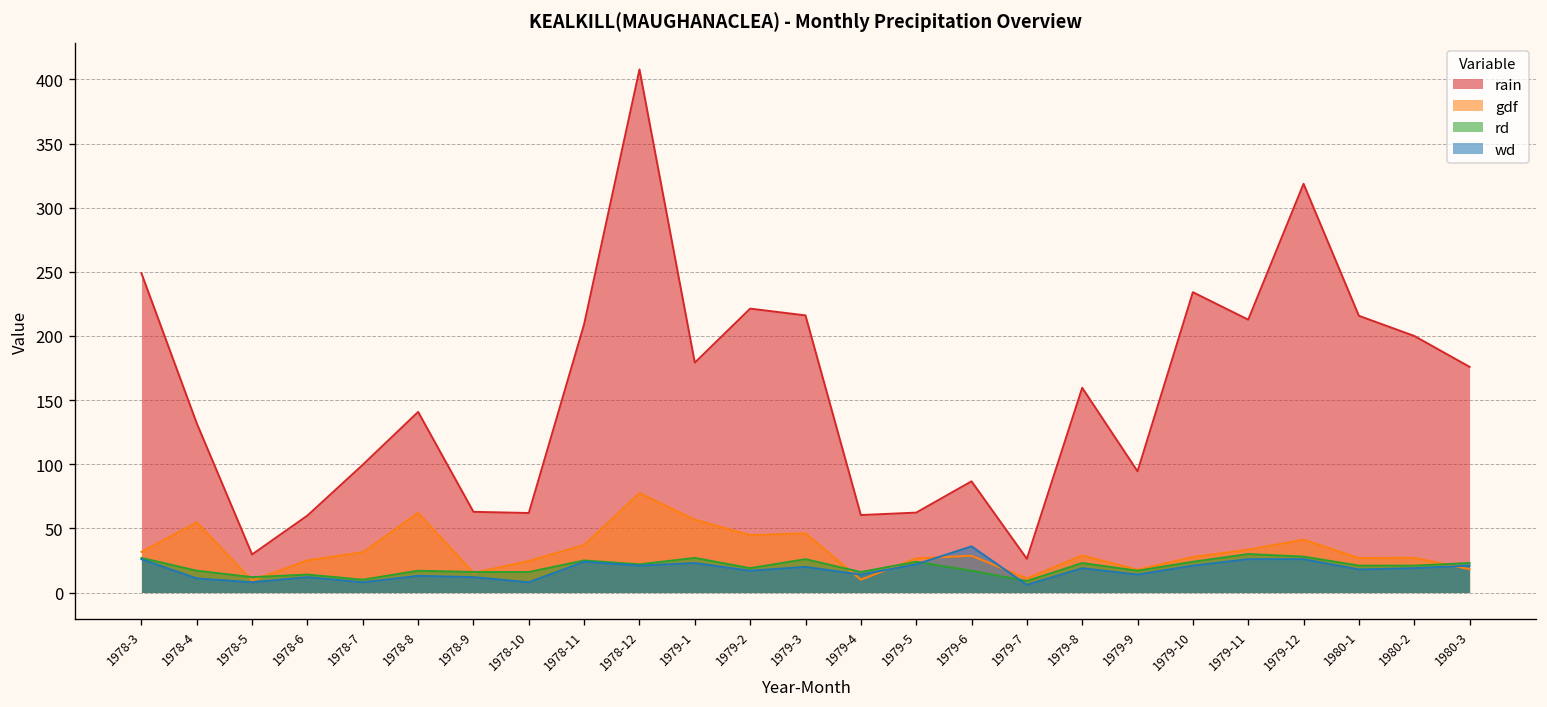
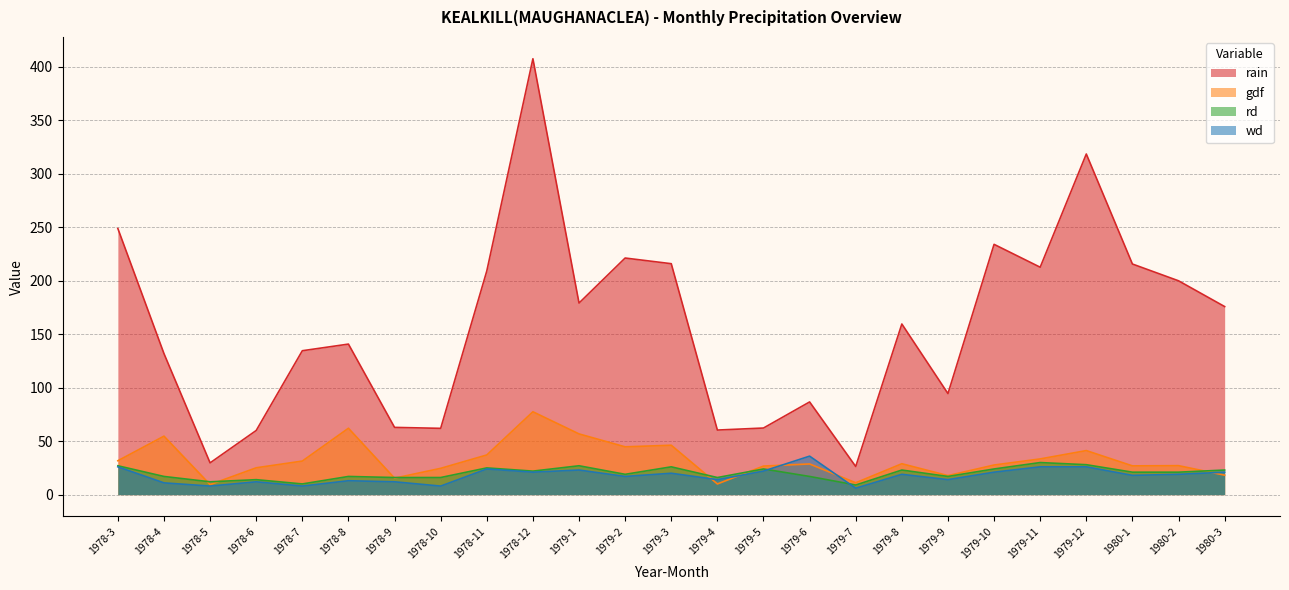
  {
    "rain": {
      "1978-3": 249,
      "1978-4": 132,
      "1978-5": 30,
      "1978-6": 60,
-     "1978-7": 100,
+     "1978-7": 135,
      "1978-8": 141,
      "1978-9": 63,
      "1978-10": 62,
      "1978-11": 209,
      "1978-12": 408,
      "1979-1": 179,
      "1979-2": 221,
      "1979-3": 216,
      "1979-4": 60,
      "1979-5": 62,
      "1979-6": 87,
      "1979-7": 26,
      "1979-8": 160,
      "1979-9": 95,
      "1979-10": 234,
      "1979-11": 213,
      "1979-12": 319,
      "1980-1": 216,
      "1980-2": 200,
      "1980-3": 176
    },
    "gdf": {
      "1978-3": 32,
      "1978-4": 55,
      "1978-6": 25,
      "1978-7": 31,
      "1978-8": 62,
      "1978-10": 25,
      "1978-11": 37,
      "1978-12": 78,
      "1979-1": 57,
      "1979-2": 45,
      "1979-3": 46,
      "1979-4": 10,
      "1979-5": 27,
      "1979-6": 29,
      "1979-8": 29,
      "1979-10": 28,
      "1979-11": 33,
      "1979-12": 41,
      "1980-1": 27,
      "1980-2": 27,
      "1980-3": 18
    },
    "rd": {
      "1978-4": 17,
      "1978-5": 12,
      "1978-8": 17,
      "1978-10": 16,
      "1979-1": 27,
      "1979-3": 26,
      "1979-6": 17,
      "1979-8": 23,
      "1979-10": 24,
      "1979-11": 30,
      "1980-1": 21
    },
    "wd": {
      "1978-4": 11,
      "1978-8": 13,
      "1978-9": 12,
      "1978-10": 8,
      "1979-1": 23,
      "1979-3": 20,
      "1979-6": 36,
      "1979-7": 6,
      "1979-8": 19,
      "1979-9": 14,
      "1979-10": 21,
      "1979-11": 26,
      "1980-1": 18
    }
  }
